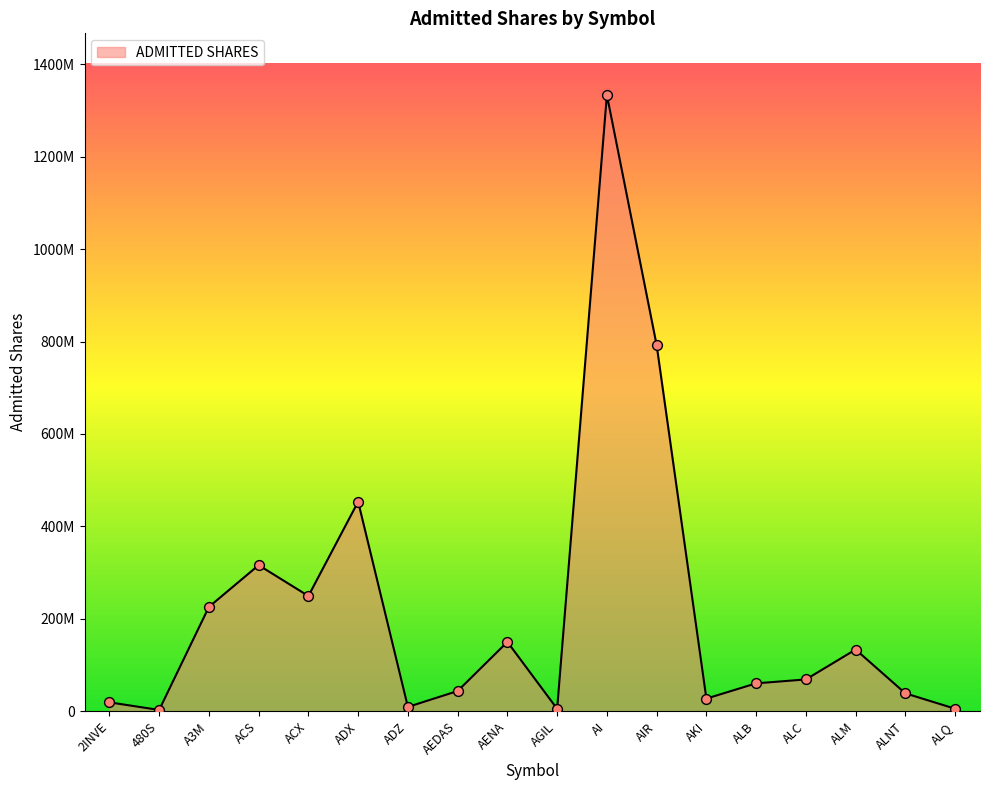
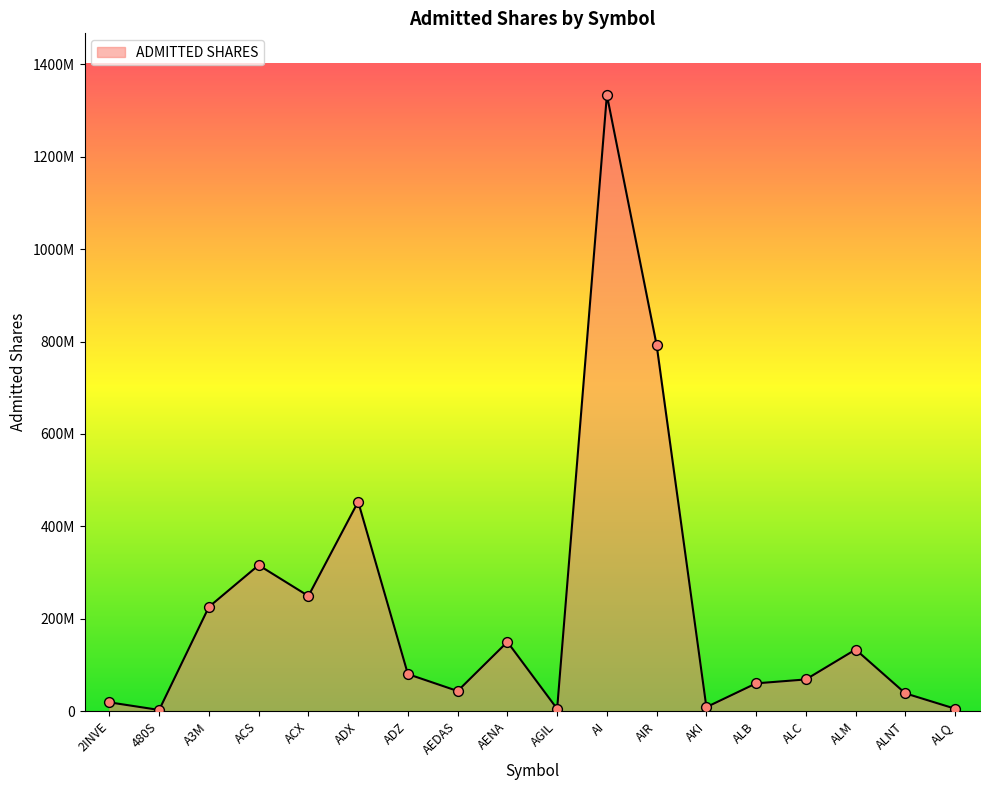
  {
    "2INVE": 20000000,
    "480S": 0,
    "A3M": 230000000,
    "ACS": 320000000,
    "ACX": 250000000,
    "ADX": 450000000,
-   "ADZ": 10000000,
+   "ADZ": 80000000,
    "AEDAS": 40000000,
    "AENA": 150000000,
    "AGIL": 10000000,
    "AI": 1330000000,
    "AIR": 790000000,
-   "AKI": 30000000,
+   "AKI": 10000000,
    "ALB": 60000000,
    "ALC": 70000000,
    "ALM": 130000000,
    "ALNT": 40000000,
    "ALQ": 10000000
  }
